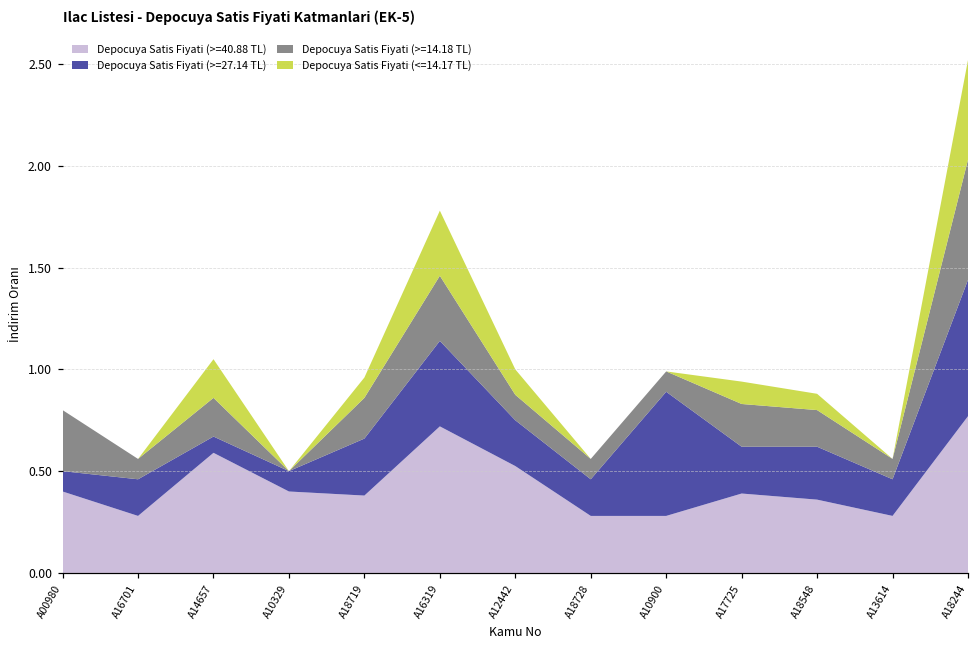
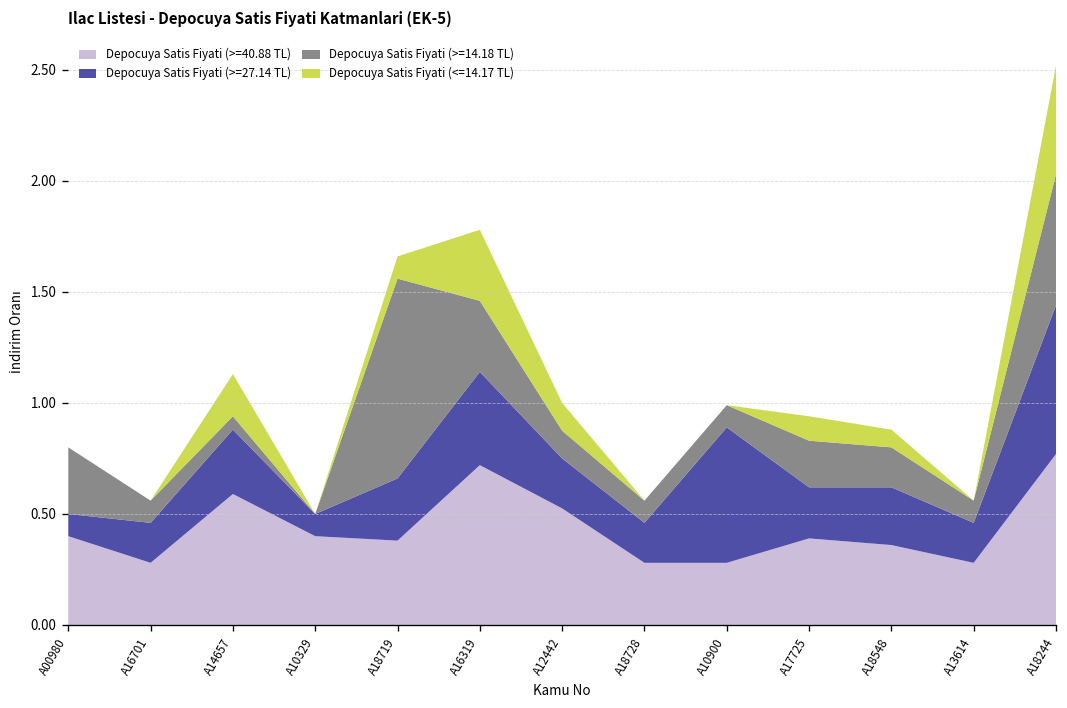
  {
    "Depocuya Satis Fiyati (>=40.88 TL)": {
      "A00980": 0.40,
      "A16701": 0.28,
      "A14657": 0.59,
      "A10329": 0.40,
      "A18719": 0.38,
      "A16319": 0.72,
      "A12442": 0.53,
      "A18728": 0.28,
      "A10900": 0.28,
      "A17725": 0.39,
      "A18548": 0.36,
      "A13614": 0.28,
      "A18244": 0.77
    },
    "Depocuya Satis Fiyati (>=27.14 TL)": {
      "A00980": 0.10,
      "A16701": 0.18,
-     "A14657": 0.08,
+     "A14657": 0.29,
      "A18719": 0.28,
      "A16319": 0.42,
      "A12442": 0.22,
      "A18728": 0.18,
      "A10900": 0.61,
      "A17725": 0.23,
      "A18548": 0.26,
      "A13614": 0.18,
      "A18244": 0.67
    },
    "Depocuya Satis Fiyati (>=14.18 TL)": {
-     "A14657": 0.19,
-     "A18719": 0.2,
+     "A14657": 0.06,
+     "A18719": 0.9,
      "A16319": 0.32,
      "A12442": 0.13,
      "A17725": 0.21,
      "A18548": 0.18,
      "A18244": 0.59
    },
    "Depocuya Satis Fiyati (<=14.17 TL)": {
      "A14657": 0.19,
      "A18719": 0.10,
      "A16319": 0.32,
      "A12442": 0.13,
      "A17725": 0.11,
      "A18548": 0.08,
      "A18244": 0.49
    }
  }
